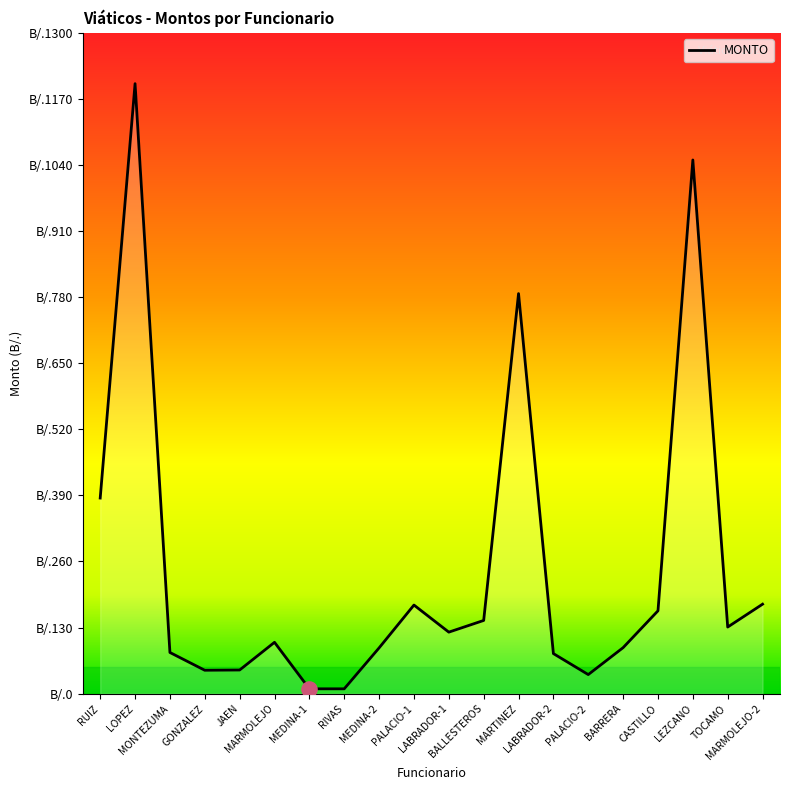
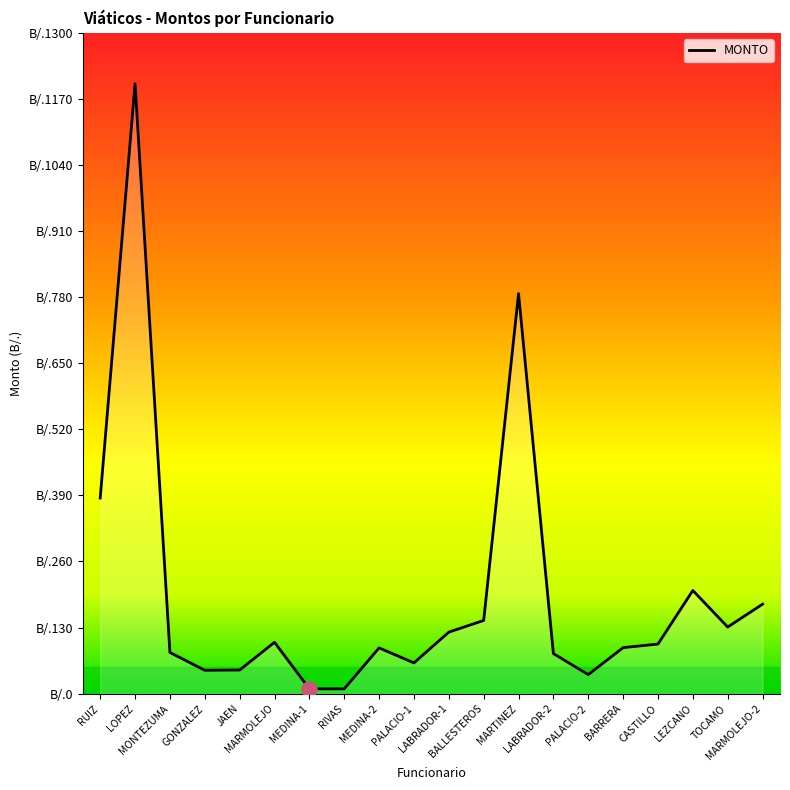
  {
    "MONTO": {
      "RUIZ": "B/.380",
      "LOPEZ": "B/.1200",
      "MONTEZUMA": "B/.80",
      "MARMOLEJO": "B/.100",
      "MEDINA-2": "B/.90",
-     "PALACIO-1": "B/.170",
+     "PALACIO-1": "B/.60",
      "LABRADOR-1": "B/.120",
      "BALLESTEROS": "B/.140",
      "MARTINEZ": "B/.790",
      "LABRADOR-2": "B/.80",
      "BARRERA": "B/.90",
-     "CASTILLO": "B/.160",
-     "LEZCANO": "B/.1050",
+     "CASTILLO": "B/.100",
+     "LEZCANO": "B/.200",
      "TOCAMO": "B/.130",
      "MARMOLEJO-2": "B/.180"
    }
  }
